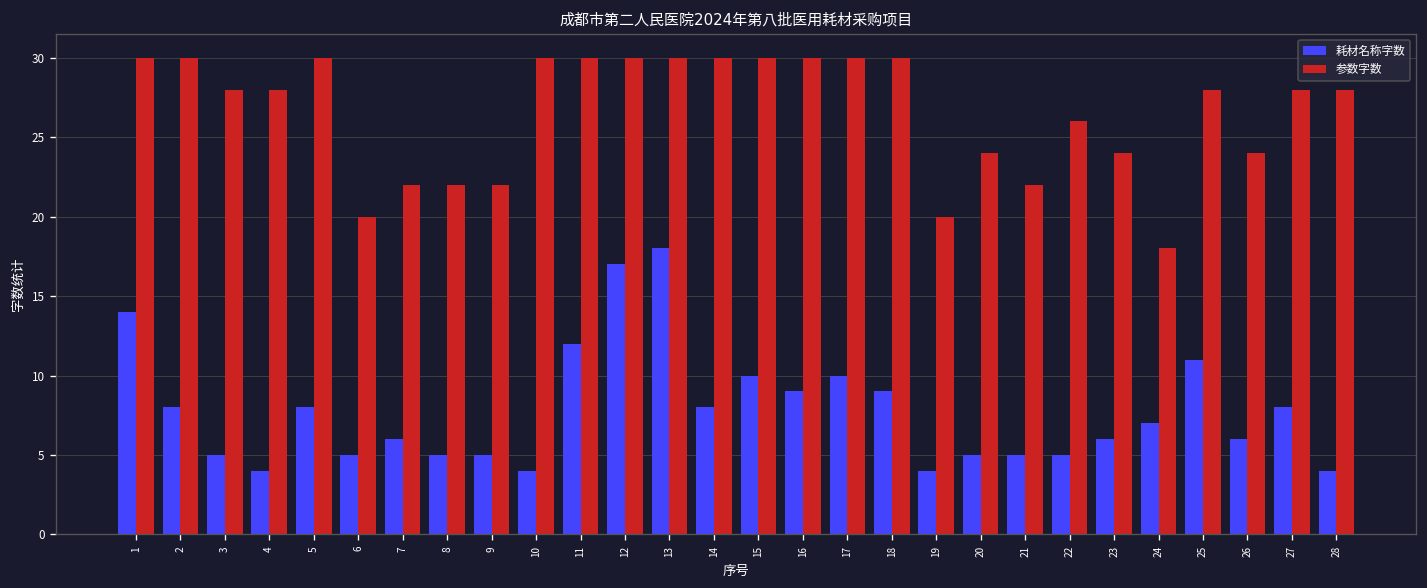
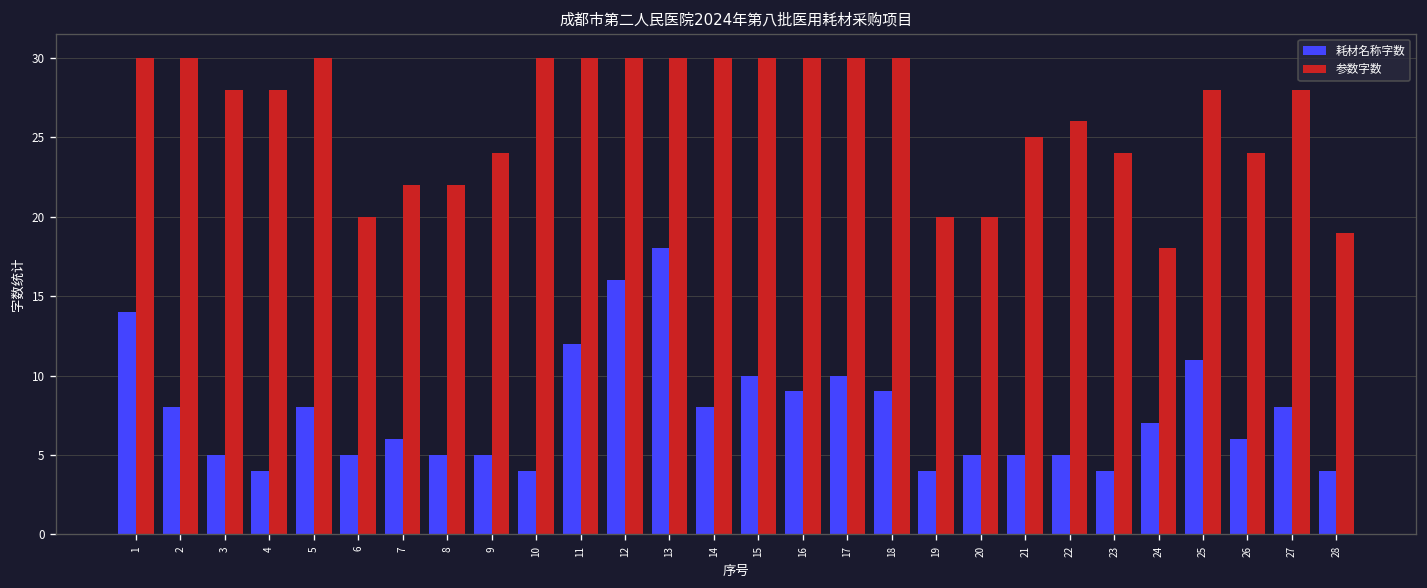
  {
    "耗材名称字数": {
      "1": 14,
      "2": 8,
      "3": 5,
      "4": 4,
      "5": 8,
      "6": 5,
      "7": 6,
      "8": 5,
      "9": 5,
      "10": 4,
      "11": 12,
-     "12": 17,
+     "12": 16,
      "13": 18,
      "14": 8,
      "15": 10,
      "16": 9,
      "17": 10,
      "18": 9,
      "19": 4,
      "20": 5,
      "21": 5,
      "22": 5,
-     "23": 6,
+     "23": 4,
      "24": 7,
      "25": 11,
      "26": 6,
      "27": 8,
      "28": 4
    },
    "参数字数": {
      "1": 30,
      "2": 30,
      "3": 28,
      "4": 28,
      "5": 30,
      "6": 20,
      "7": 22,
      "8": 22,
-     "9": 22,
+     "9": 24,
      "10": 30,
      "11": 30,
      "12": 30,
      "13": 30,
      "14": 30,
      "15": 30,
      "16": 30,
      "17": 30,
      "18": 30,
      "19": 20,
-     "20": 24,
-     "21": 22,
+     "20": 20,
+     "21": 25,
      "22": 26,
      "23": 24,
      "24": 18,
      "25": 28,
      "26": 24,
      "27": 28,
-     "28": 28
+     "28": 19
    }
  }
